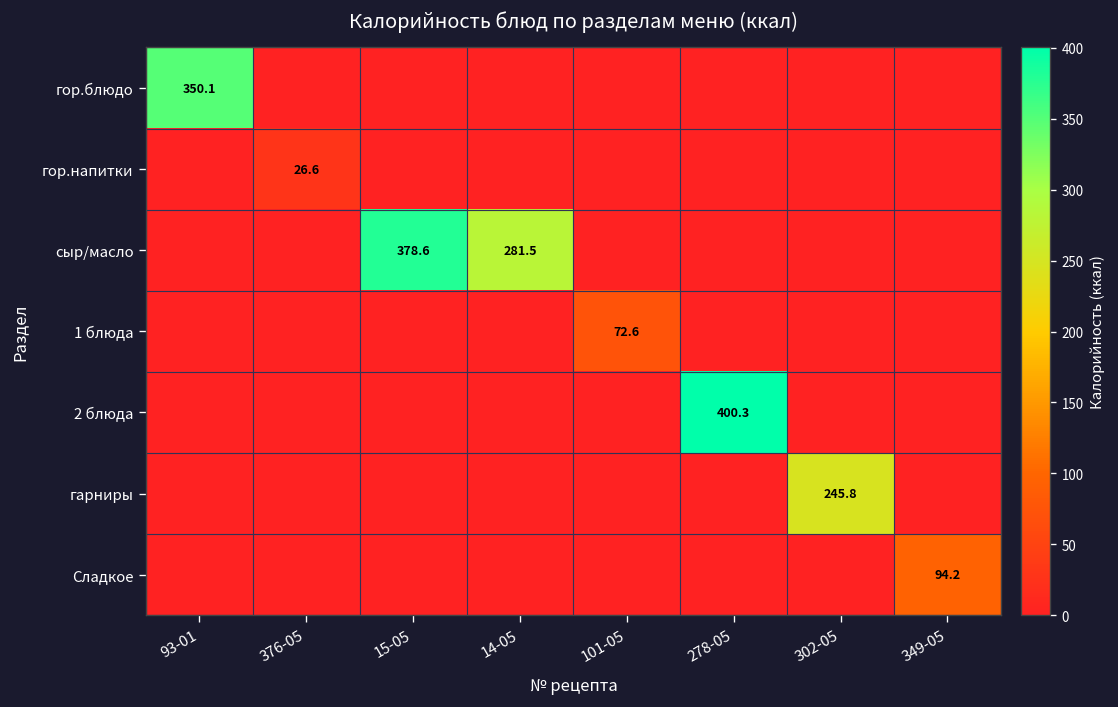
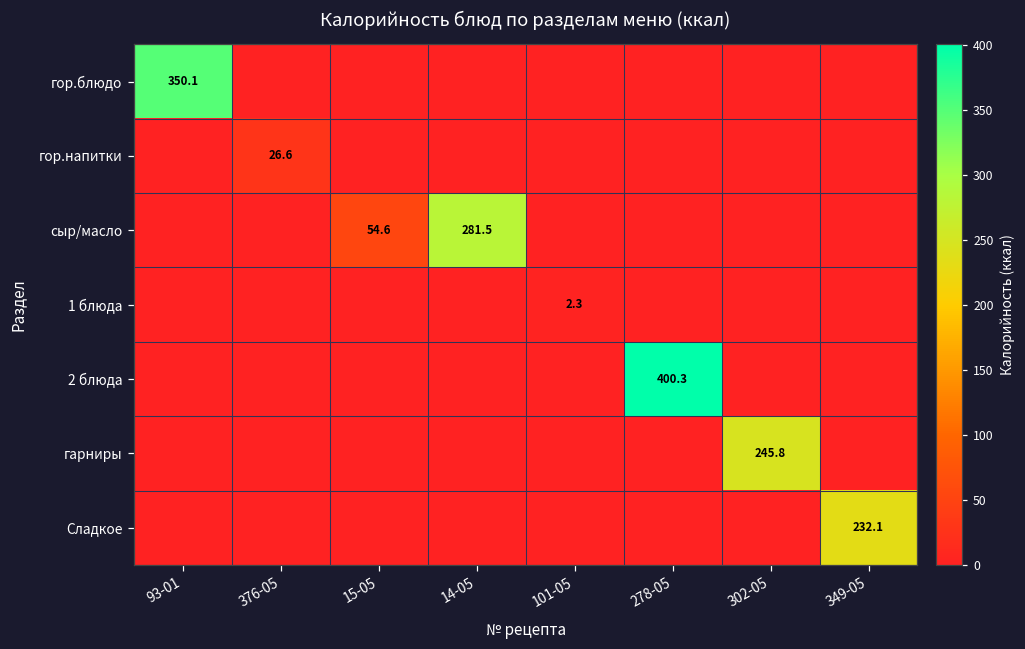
  {
    "гор.блюдо": {
      "93-01": 350.1
    },
    "гор.напитки": {
      "376-05": 26.6
    },
    "сыр/масло": {
-     "15-05": 378.6,
+     "15-05": 54.6,
      "14-05": 281.5
    },
    "1 блюда": {
-     "101-05": 72.6
+     "101-05": 2.3
    },
    "2 блюда": {
      "278-05": 400.3
    },
    "гарниры": {
      "302-05": 245.8
    },
    "Сладкое": {
-     "349-05": 94.2
+     "349-05": 232.1
    }
  }
